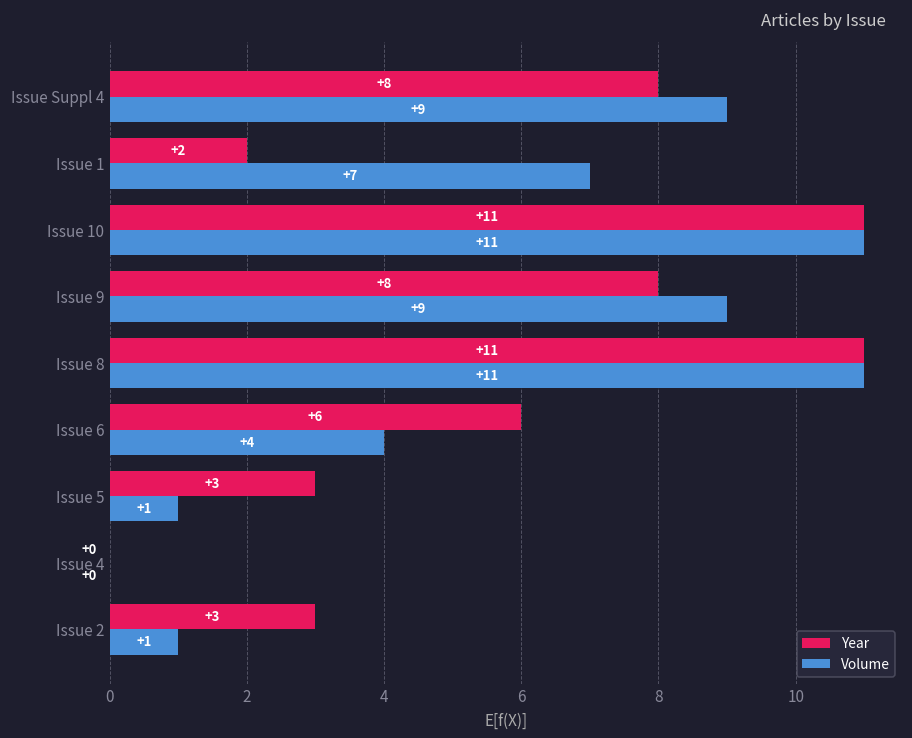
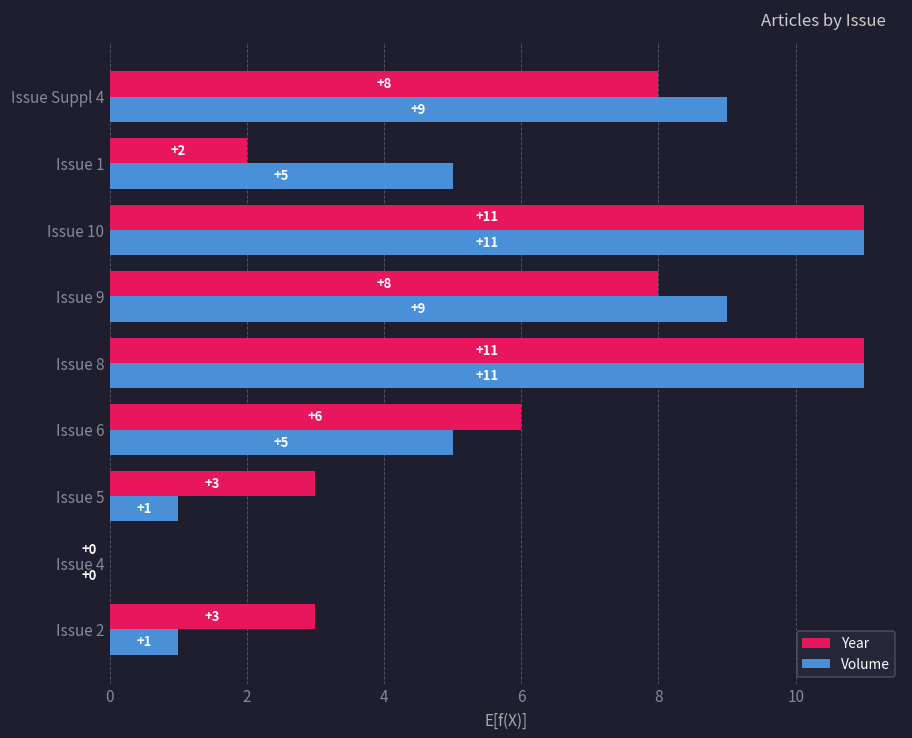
  {
    "Year": {
      "Issue Suppl 4": "+8",
      "Issue 1": "+2",
      "Issue 10": "+11",
      "Issue 9": "+8",
      "Issue 8": "+11",
      "Issue 6": "+6",
      "Issue 5": "+3",
      "Issue 4": "+0",
      "Issue 2": "+3"
    },
    "Volume": {
      "Issue Suppl 4": "+9",
-     "Issue 1": "+7",
+     "Issue 1": "+5",
      "Issue 10": "+11",
      "Issue 9": "+9",
      "Issue 8": "+11",
-     "Issue 6": "+4",
+     "Issue 6": "+5",
      "Issue 5": "+1",
      "Issue 4": "+0",
      "Issue 2": "+1"
    }
  }
